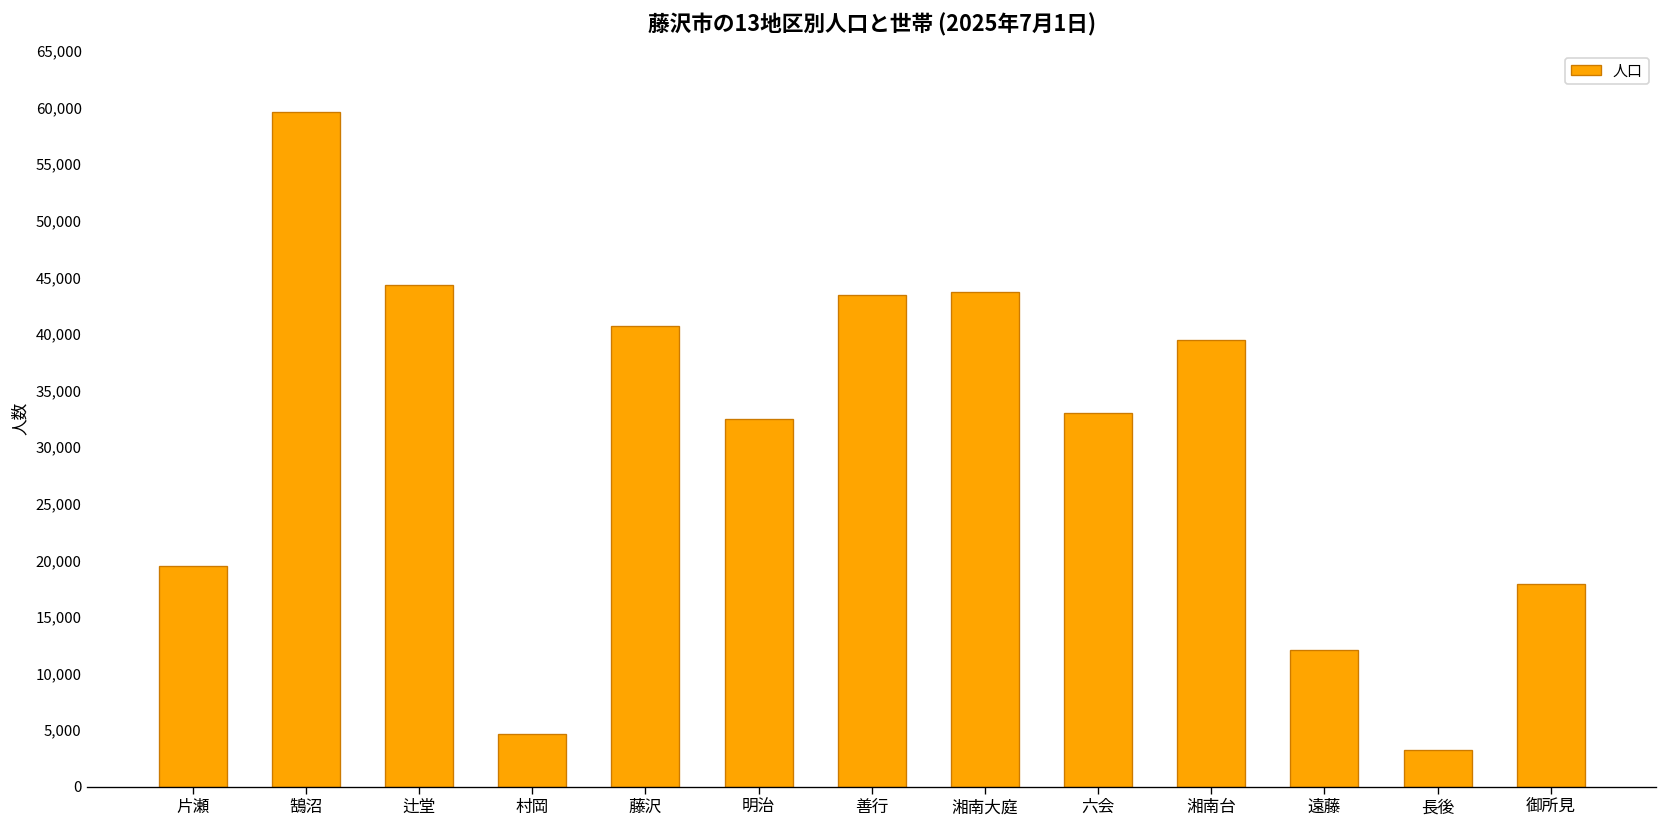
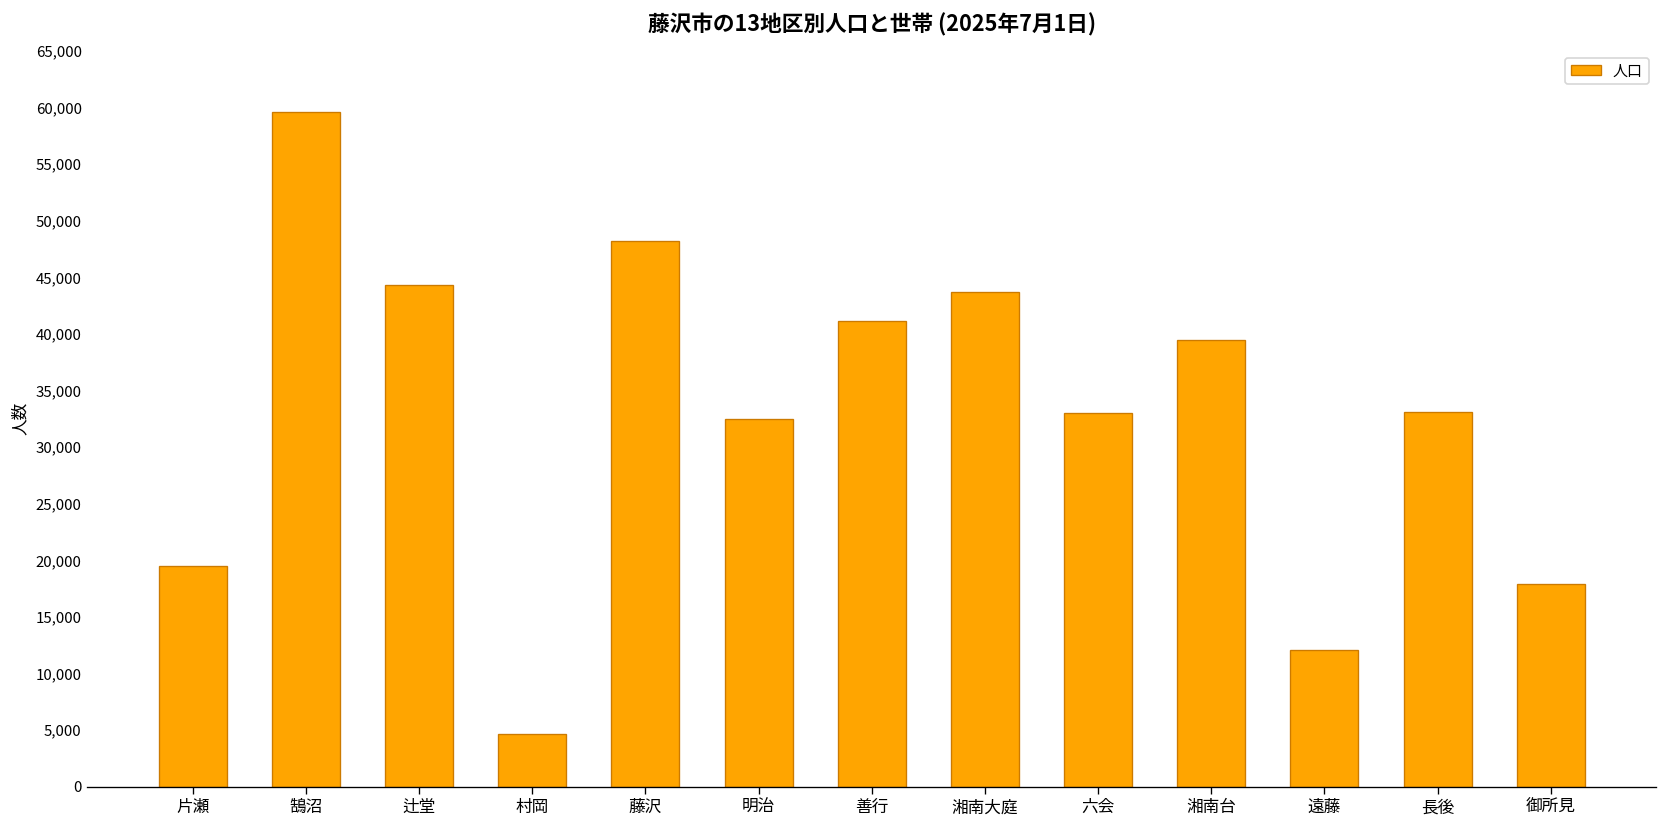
  {
    "片瀬": "19,000",
    "鵠沼": "60,000",
    "辻堂": "44,000",
    "村岡": "5,000",
-   "藤沢": "41,000",
+   "藤沢": "48,000",
    "明治": "33,000",
-   "善行": "43,000",
+   "善行": "41,000",
    "湘南大庭": "44,000",
    "六会": "33,000",
    "湘南台": "39,000",
    "遠藤": "12,000",
-   "長後": "3,000",
+   "長後": "33,000",
    "御所見": "18,000"
  }
